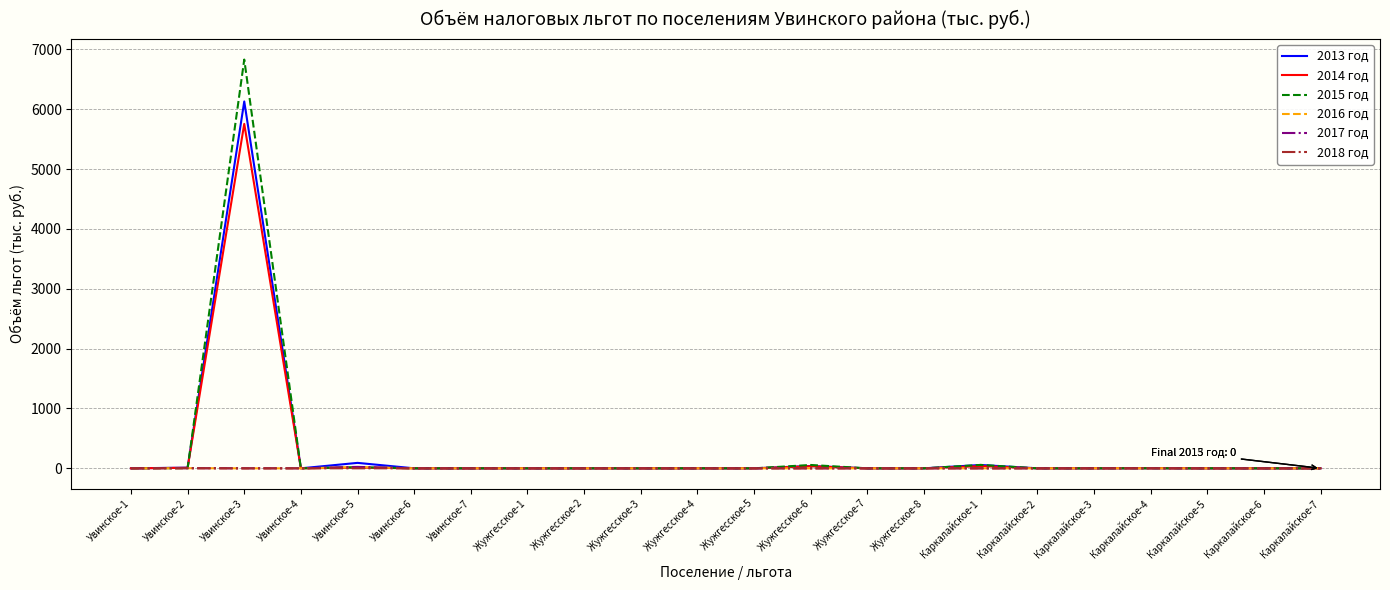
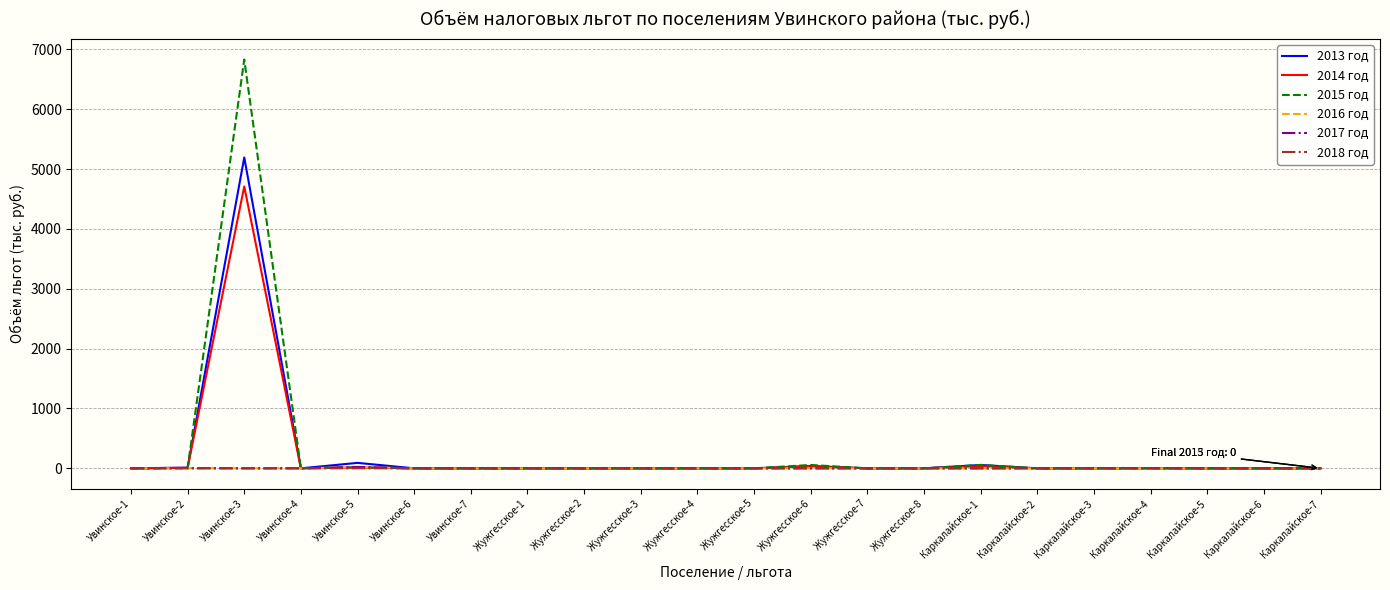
  {
    "2013 год": {
-     "Увинское-3": 6100,
+     "Увинское-3": 5200,
      "Увинское-5": 100
    },
    "2014 год": {
-     "Увинское-3": 5800
+     "Увинское-3": 4700
    },
    "2015 год": {
      "Увинское-3": 6800
    }
  }
